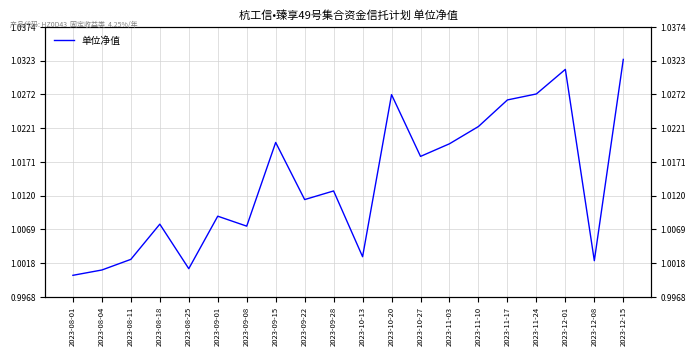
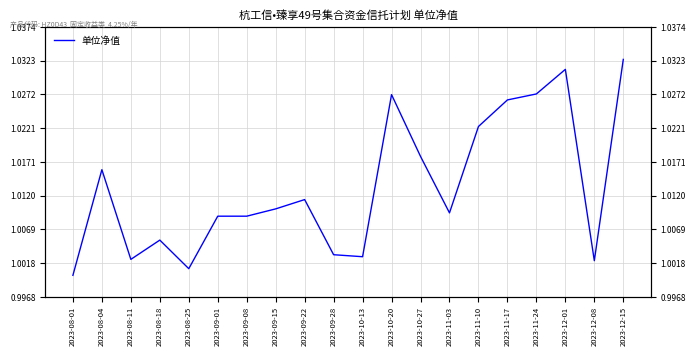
  {
    "2023-08-01": 1.000,
-   "2023-08-04": 1.001,
+   "2023-08-04": 1.016,
    "2023-08-11": 1.002,
-   "2023-08-18": 1.008,
+   "2023-08-18": 1.005,
    "2023-08-25": 1.001,
    "2023-09-01": 1.009,
-   "2023-09-08": 1.007,
-   "2023-09-15": 1.02,
+   "2023-09-08": 1.009,
+   "2023-09-15": 1.01,
    "2023-09-22": 1.011,
-   "2023-09-28": 1.013,
+   "2023-09-28": 1.003,
    "2023-10-13": 1.003,
    "2023-10-20": 1.027,
    "2023-10-27": 1.018,
-   "2023-11-03": 1.020,
+   "2023-11-03": 1.009,
    "2023-11-10": 1.022,
    "2023-11-17": 1.026,
    "2023-11-24": 1.027,
    "2023-12-01": 1.031,
    "2023-12-08": 1.002,
    "2023-12-15": 1.033
  }
